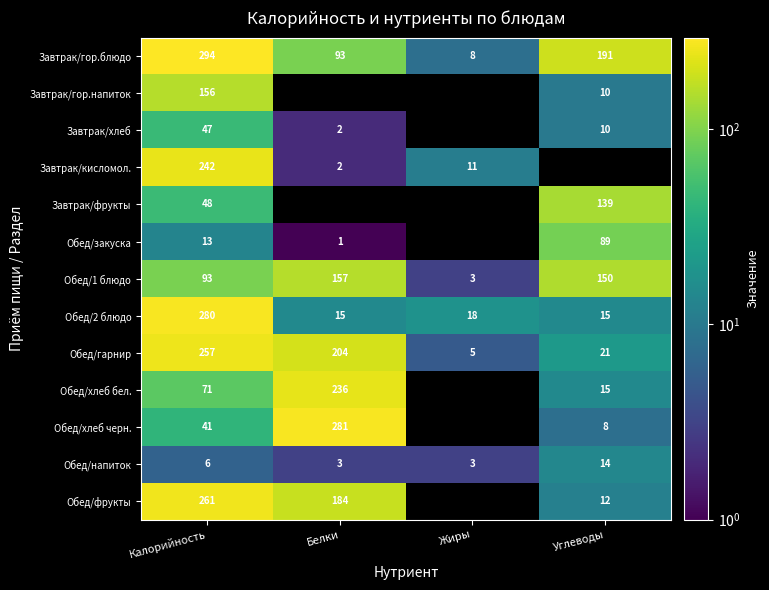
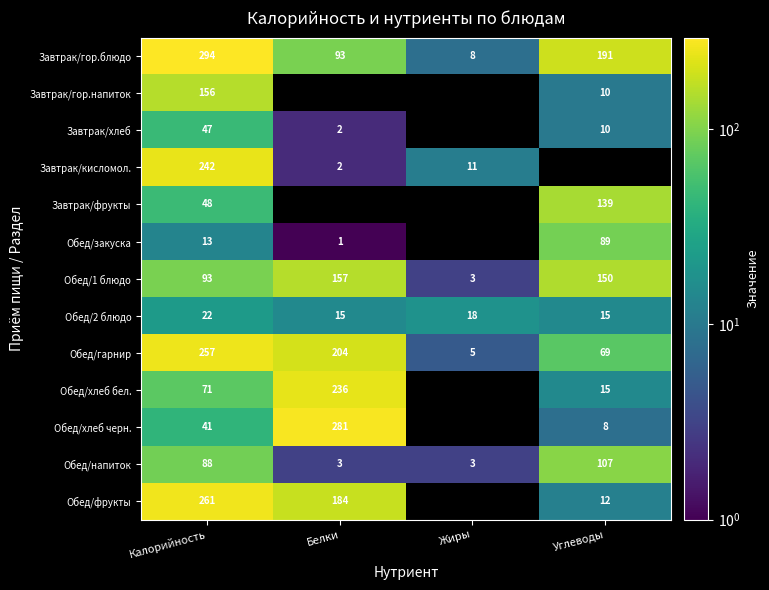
  {
    "Завтрак/гор.блюдо": {
      "Калорийность": 294,
      "Белки": 93,
      "Жиры": 8,
      "Углеводы": 191
    },
    "Завтрак/гор.напиток": {
      "Калорийность": 156,
      "Углеводы": 10
    },
    "Завтрак/хлеб": {
      "Калорийность": 47,
      "Белки": 2,
      "Углеводы": 10
    },
    "Завтрак/кисломол.": {
      "Калорийность": 242,
      "Белки": 2,
      "Жиры": 11
    },
    "Завтрак/фрукты": {
      "Калорийность": 48,
      "Углеводы": 139
    },
    "Обед/закуска": {
      "Калорийность": 13,
      "Белки": 1,
      "Углеводы": 89
    },
    "Обед/1 блюдо": {
      "Калорийность": 93,
      "Белки": 157,
      "Жиры": 3,
      "Углеводы": 150
    },
    "Обед/2 блюдо": {
-     "Калорийность": 280,
+     "Калорийность": 22,
      "Белки": 15,
      "Жиры": 18,
      "Углеводы": 15
    },
    "Обед/гарнир": {
      "Калорийность": 257,
      "Белки": 204,
      "Жиры": 5,
-     "Углеводы": 21
+     "Углеводы": 69
    },
    "Обед/хлеб бел.": {
      "Калорийность": 71,
      "Белки": 236,
      "Углеводы": 15
    },
    "Обед/хлеб черн.": {
      "Калорийность": 41,
      "Белки": 281,
      "Углеводы": 8
    },
    "Обед/напиток": {
-     "Калорийность": 6,
+     "Калорийность": 88,
      "Белки": 3,
      "Жиры": 3,
-     "Углеводы": 14
+     "Углеводы": 107
    },
    "Обед/фрукты": {
      "Калорийность": 261,
      "Белки": 184,
      "Углеводы": 12
    }
  }
